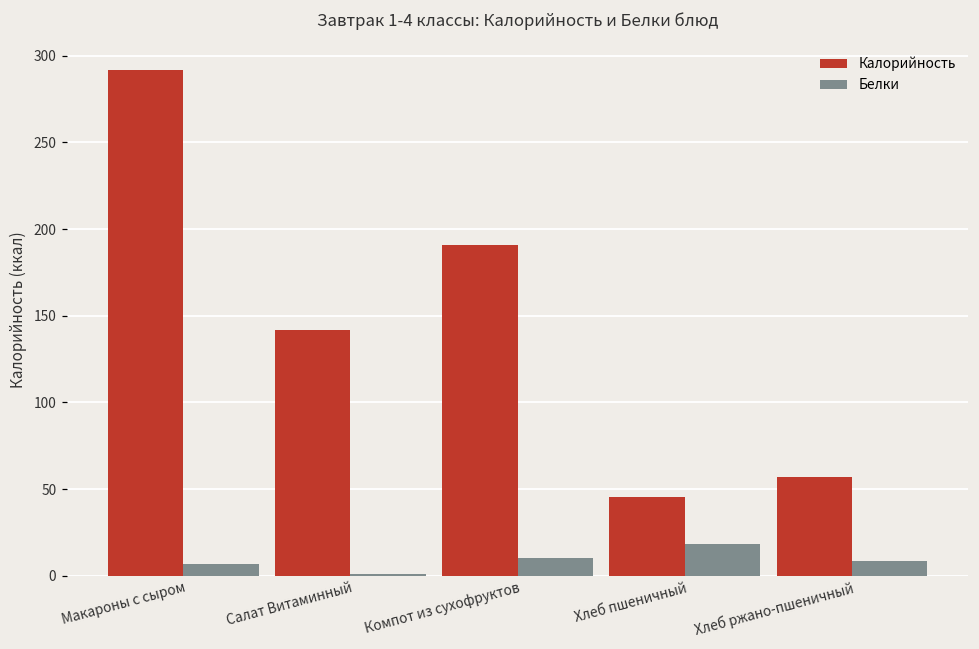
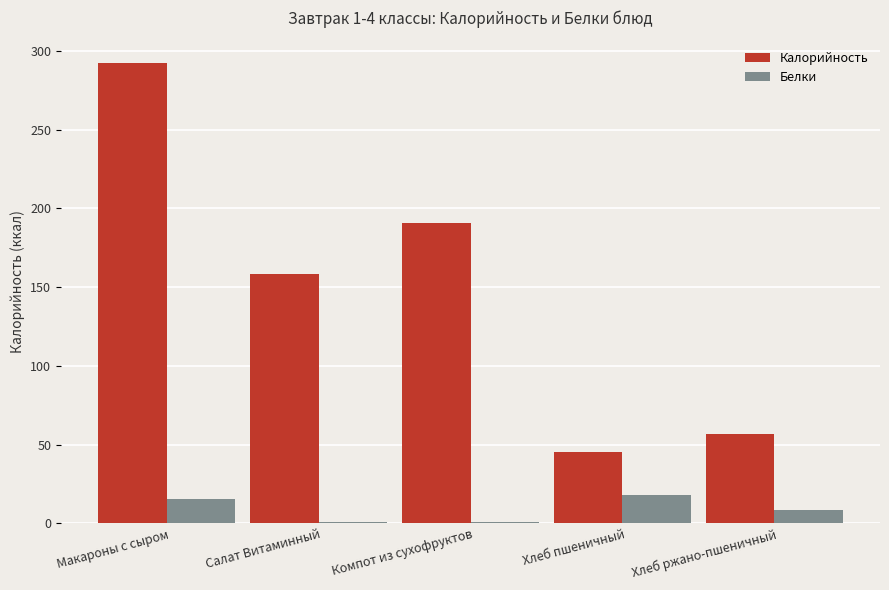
  {
    "Калорийность": {
      "Макароны с сыром": 292,
-     "Салат Витаминный": 142,
+     "Салат Витаминный": 158,
      "Компот из сухофруктов": 191,
      "Хлеб пшеничный": 45,
      "Хлеб ржано-пшеничный": 57
    },
    "Белки": {
-     "Макароны с сыром": 7,
-     "Компот из сухофруктов": 10,
+     "Макароны с сыром": 15,
+     "Компот из сухофруктов": 1,
      "Хлеб пшеничный": 18,
      "Хлеб ржано-пшеничный": 9
    }
  }
